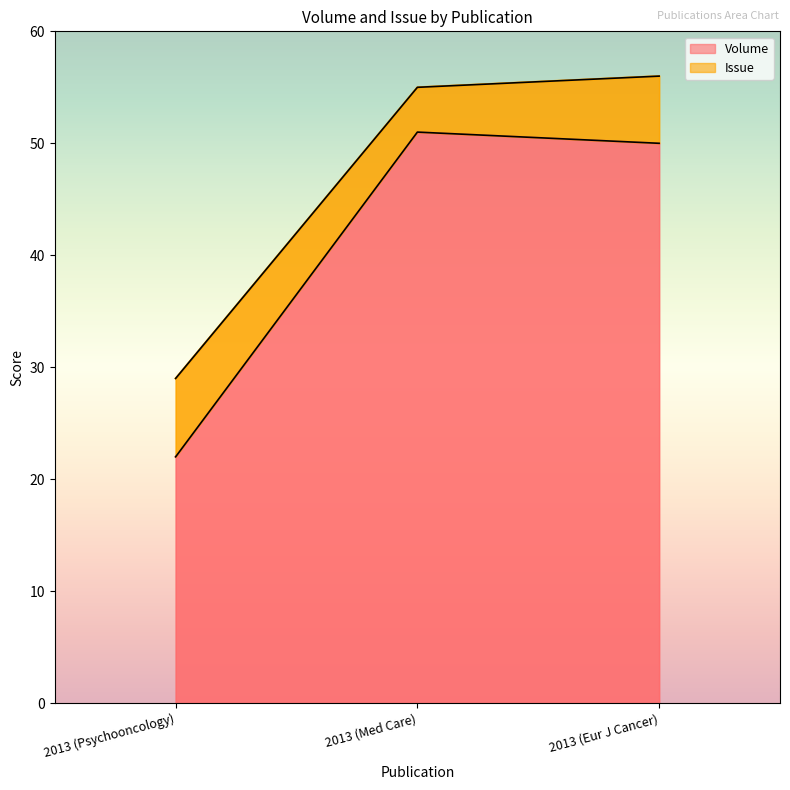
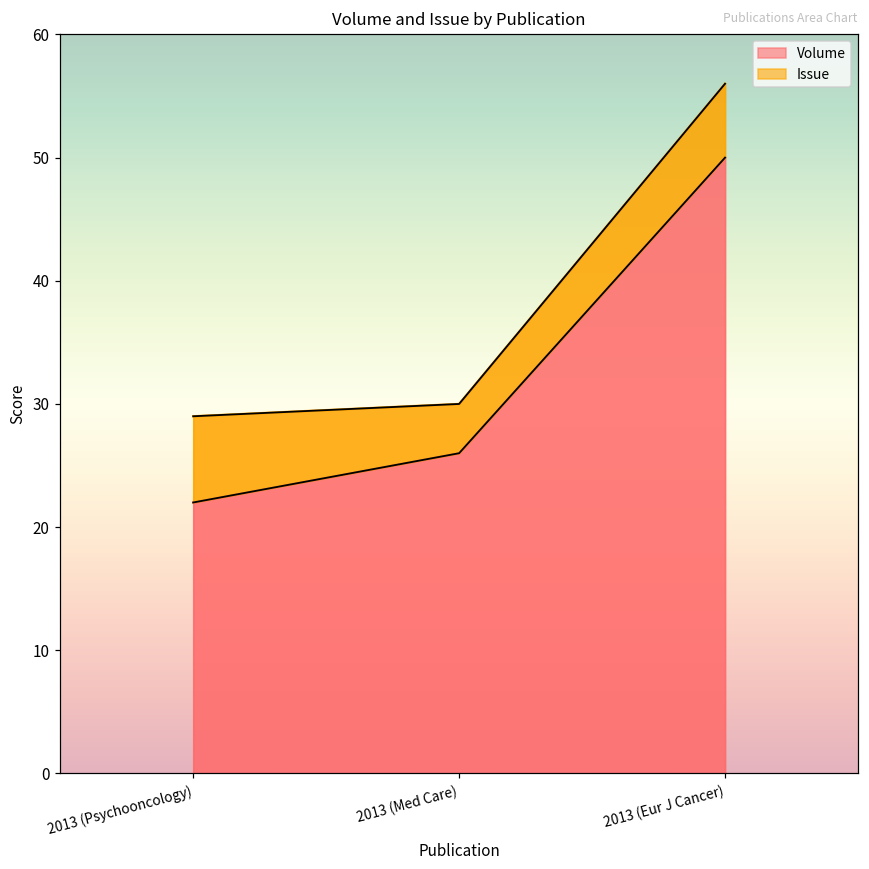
  {
    "Volume": {
      "2013 (Psychooncology)": 22,
-     "2013 (Med Care)": 51,
+     "2013 (Med Care)": 26,
      "2013 (Eur J Cancer)": 50
    },
    "Issue": {
      "2013 (Psychooncology)": 7,
      "2013 (Med Care)": 4,
      "2013 (Eur J Cancer)": 6
    }
  }
